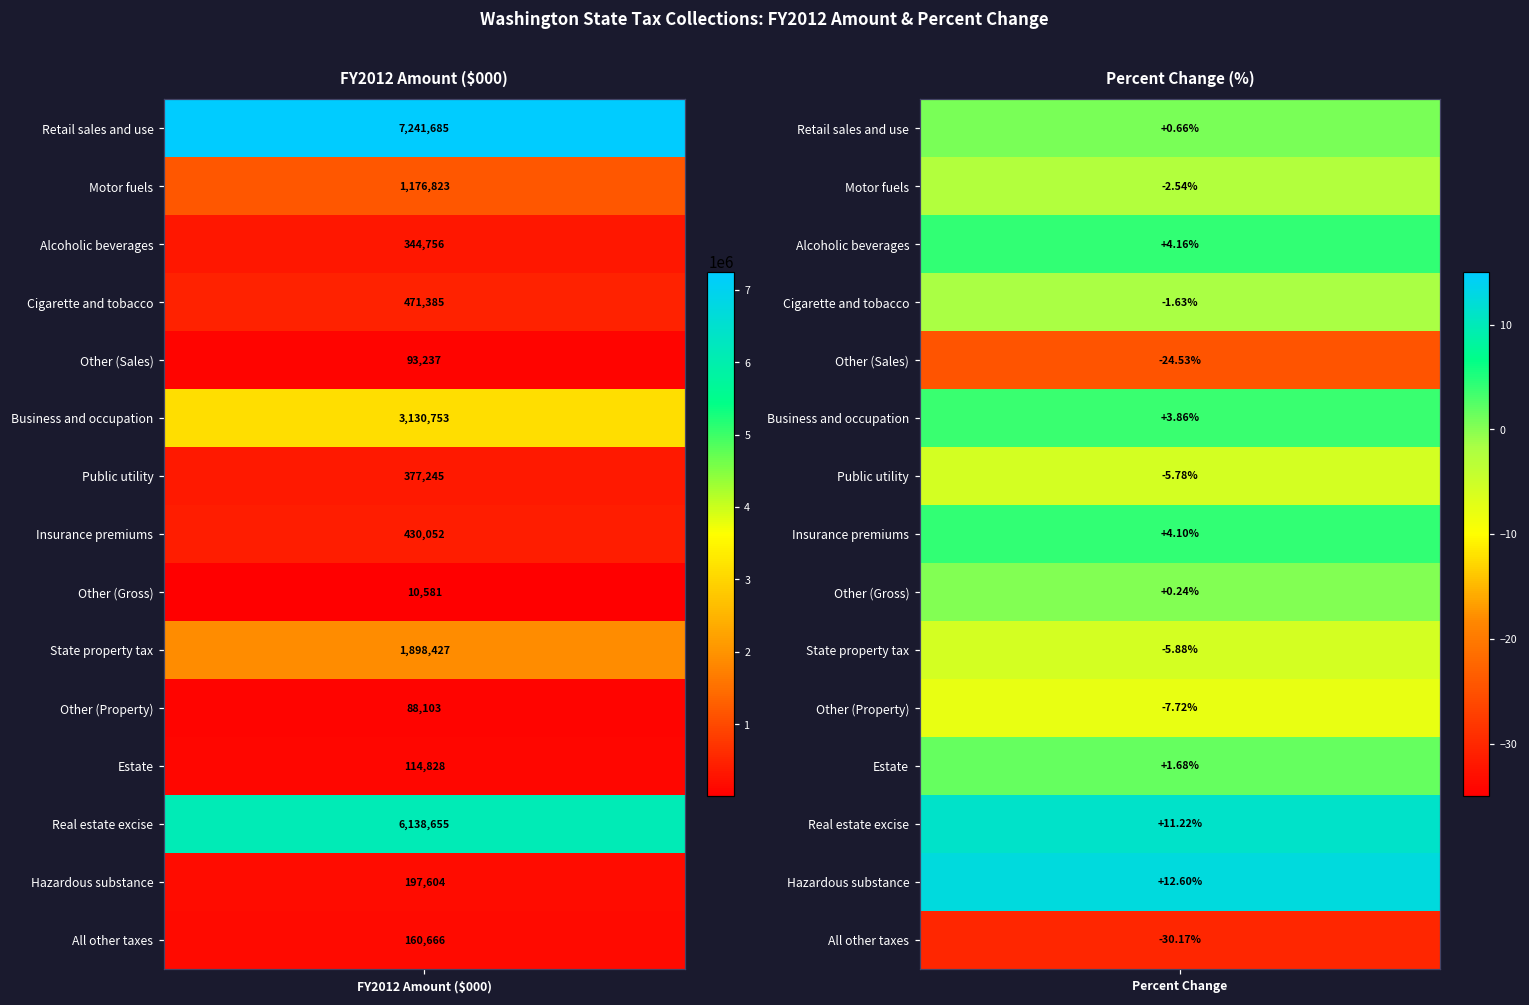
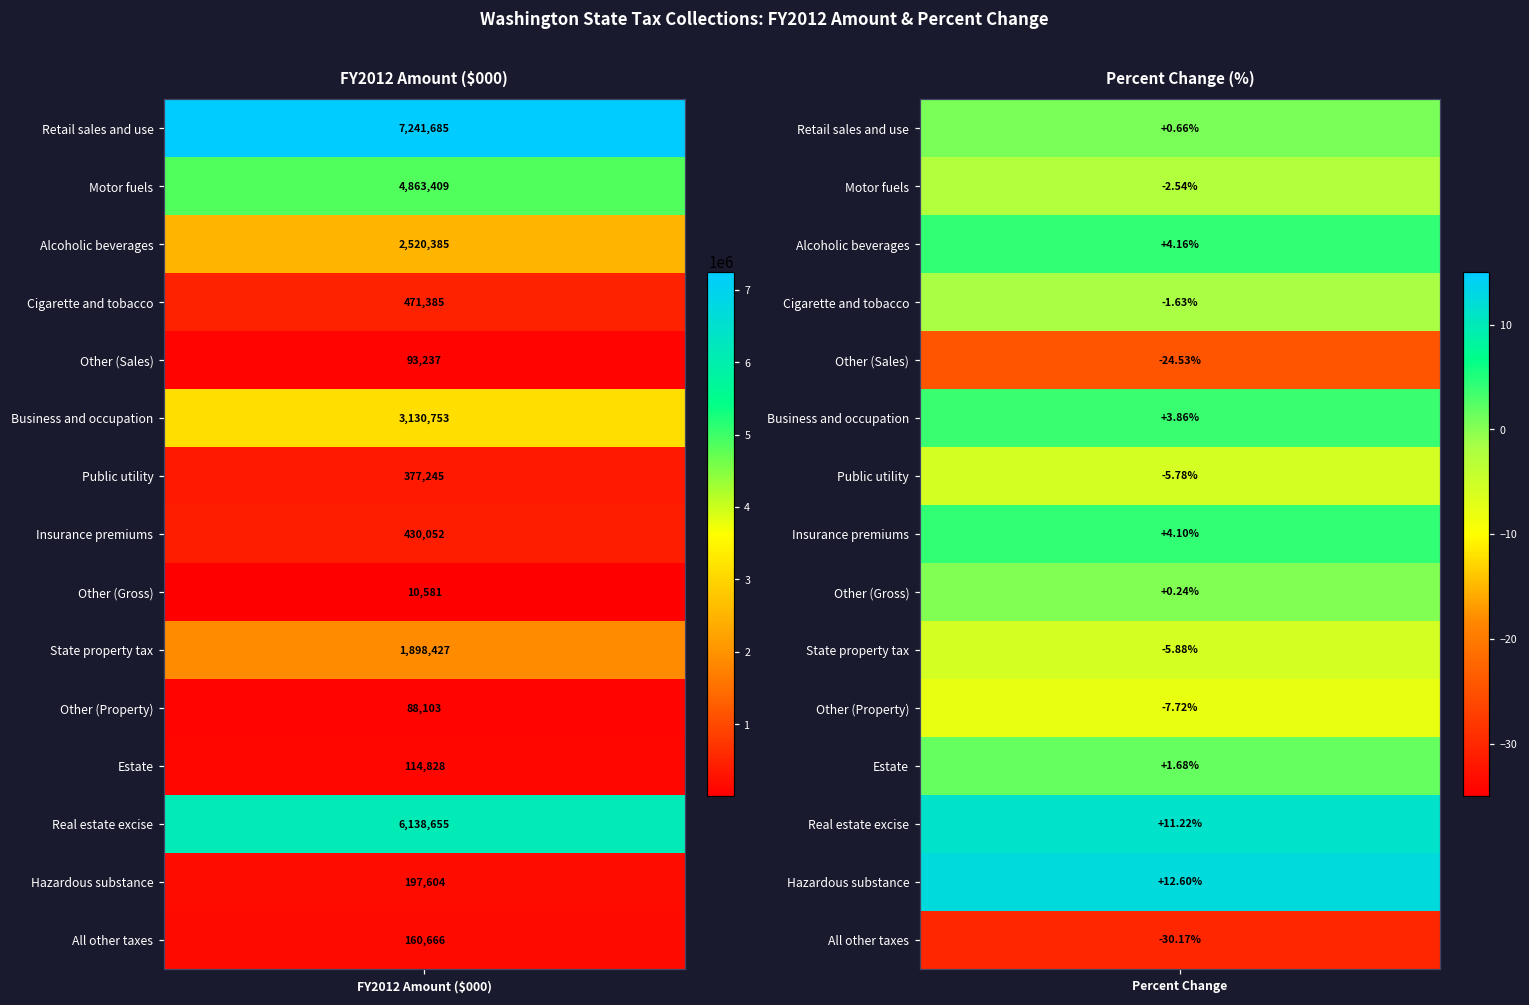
  {
    "FY2012 Amount ($000)": {
      "Retail sales and use": {
        "FY2012 Amount ($000)": "7,241,685"
      },
      "Motor fuels": {
-       "FY2012 Amount ($000)": "1,176,823"
+       "FY2012 Amount ($000)": "4,863,409"
      },
      "Alcoholic beverages": {
-       "FY2012 Amount ($000)": "344,756"
+       "FY2012 Amount ($000)": "2,520,385"
      },
      "Cigarette and tobacco": {
        "FY2012 Amount ($000)": "471,385"
      },
      "Other (Sales)": {
        "FY2012 Amount ($000)": "93,237"
      },
      "Business and occupation": {
        "FY2012 Amount ($000)": "3,130,753"
      },
      "Public utility": {
        "FY2012 Amount ($000)": "377,245"
      },
      "Insurance premiums": {
        "FY2012 Amount ($000)": "430,052"
      },
      "Other (Gross)": {
        "FY2012 Amount ($000)": "10,581"
      },
      "State property tax": {
        "FY2012 Amount ($000)": "1,898,427"
      },
      "Other (Property)": {
        "FY2012 Amount ($000)": "88,103"
      },
      "Estate": {
        "FY2012 Amount ($000)": "114,828"
      },
      "Real estate excise": {
        "FY2012 Amount ($000)": "6,138,655"
      },
      "Hazardous substance": {
        "FY2012 Amount ($000)": "197,604"
      },
      "All other taxes": {
        "FY2012 Amount ($000)": "160,666"
      }
    },
    "Percent Change (%)": {
      "Retail sales and use": {
        "Percent Change": "+0.66%"
      },
      "Motor fuels": {
        "Percent Change": "-2.54%"
      },
      "Alcoholic beverages": {
        "Percent Change": "+4.16%"
      },
      "Cigarette and tobacco": {
        "Percent Change": "-1.63%"
      },
      "Other (Sales)": {
        "Percent Change": "-24.53%"
      },
      "Business and occupation": {
        "Percent Change": "+3.86%"
      },
      "Public utility": {
        "Percent Change": "-5.78%"
      },
      "Insurance premiums": {
        "Percent Change": "+4.10%"
      },
      "Other (Gross)": {
        "Percent Change": "+0.24%"
      },
      "State property tax": {
        "Percent Change": "-5.88%"
      },
      "Other (Property)": {
        "Percent Change": "-7.72%"
      },
      "Estate": {
        "Percent Change": "+1.68%"
      },
      "Real estate excise": {
        "Percent Change": "+11.22%"
      },
      "Hazardous substance": {
        "Percent Change": "+12.60%"
      },
      "All other taxes": {
        "Percent Change": "-30.17%"
      }
    }
  }
